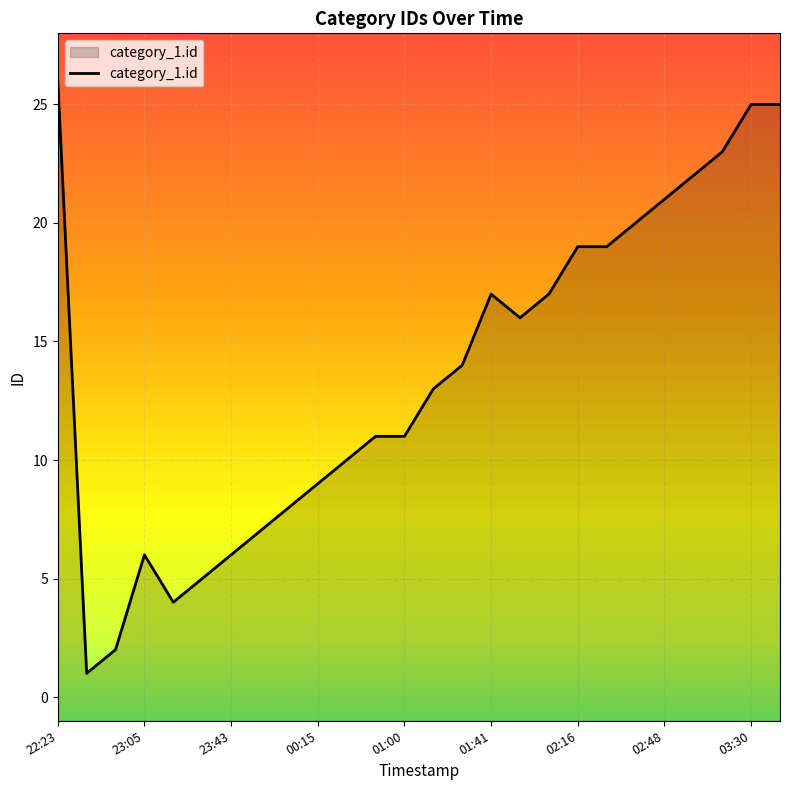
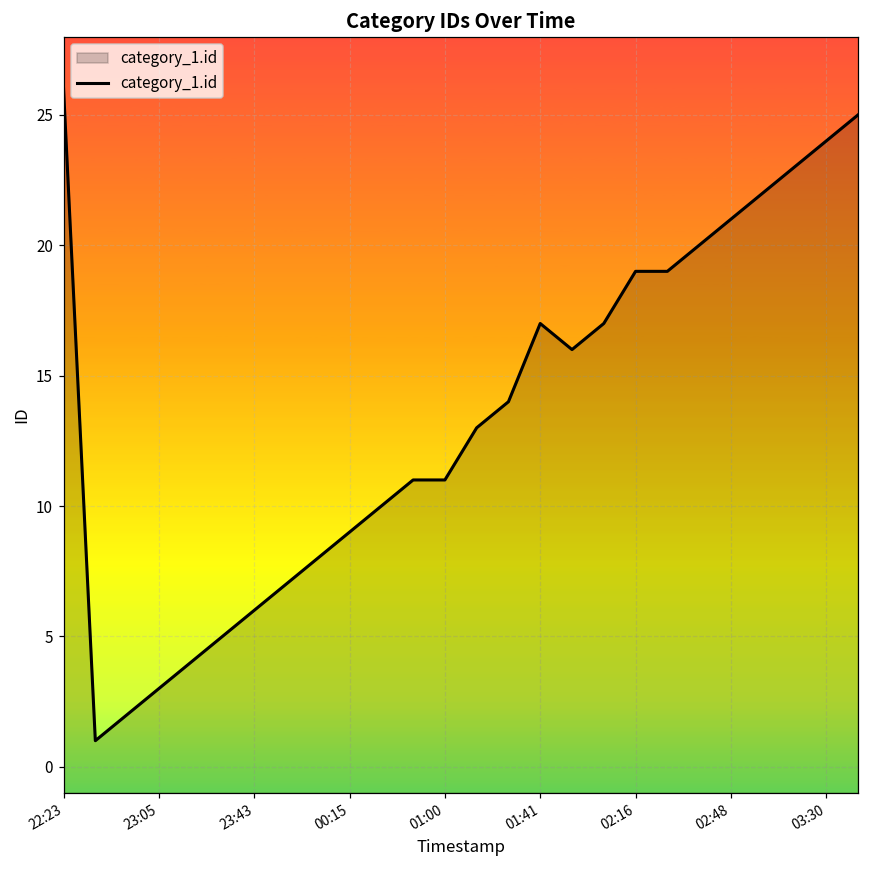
  {
    "22:23": 26,
-   "23:05": 6,
+   "23:05": 3,
    "23:43": 6,
    "00:15": 9,
    "01:00": 11,
    "01:41": 17,
    "02:16": 19,
    "02:48": 21,
-   "03:30": 25
+   "03:30": 24
  }
